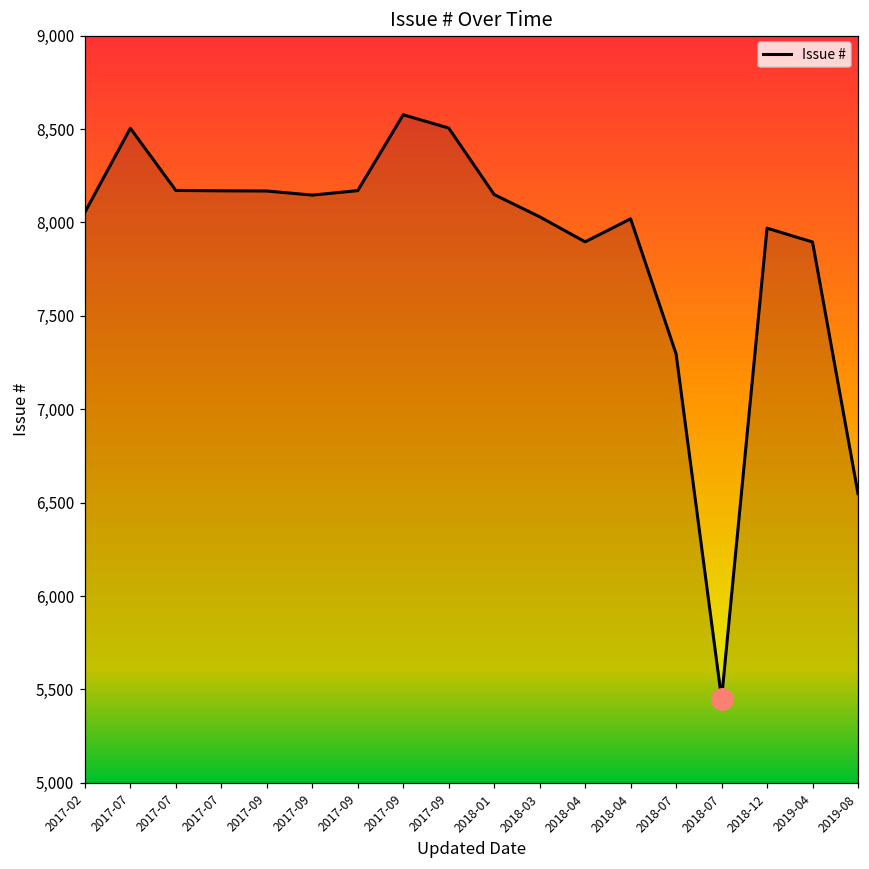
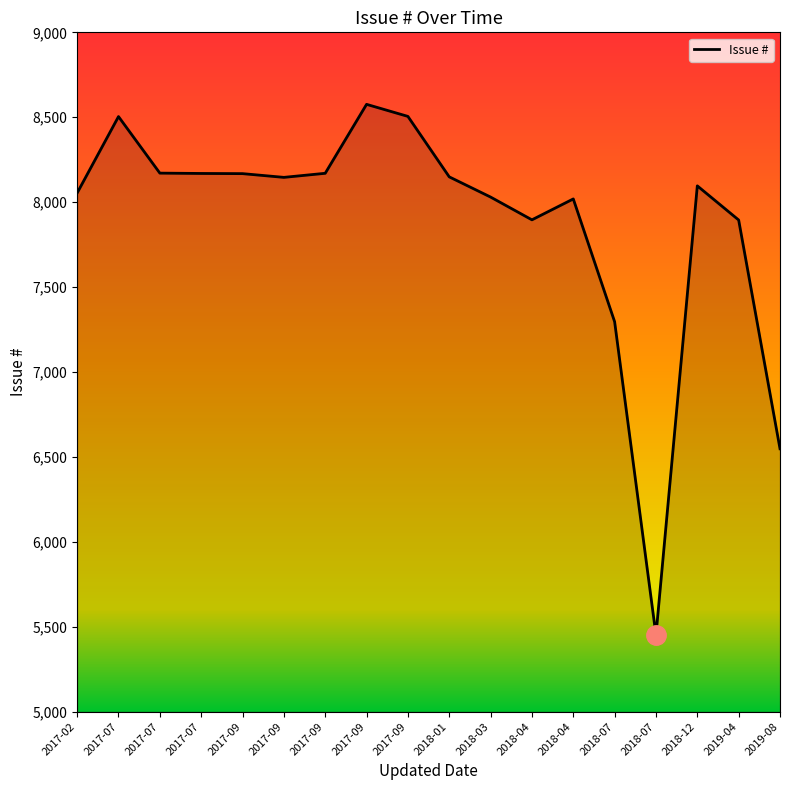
  {
    "Issue #": {
      "2017-02": "8,050",
      "2018-01": "8,150",
      "2018-03": "8,030",
-     "2018-12": "7,970",
+     "2018-12": "8,100",
      "2019-04": "7,900",
      "2019-08": "6,550"
    }
  }
